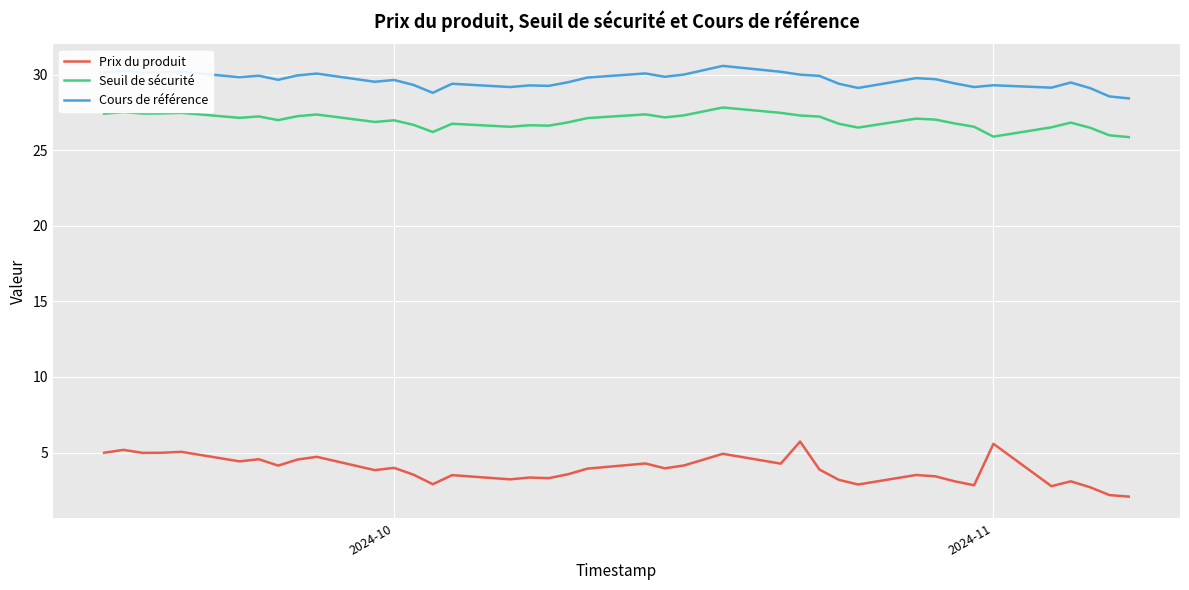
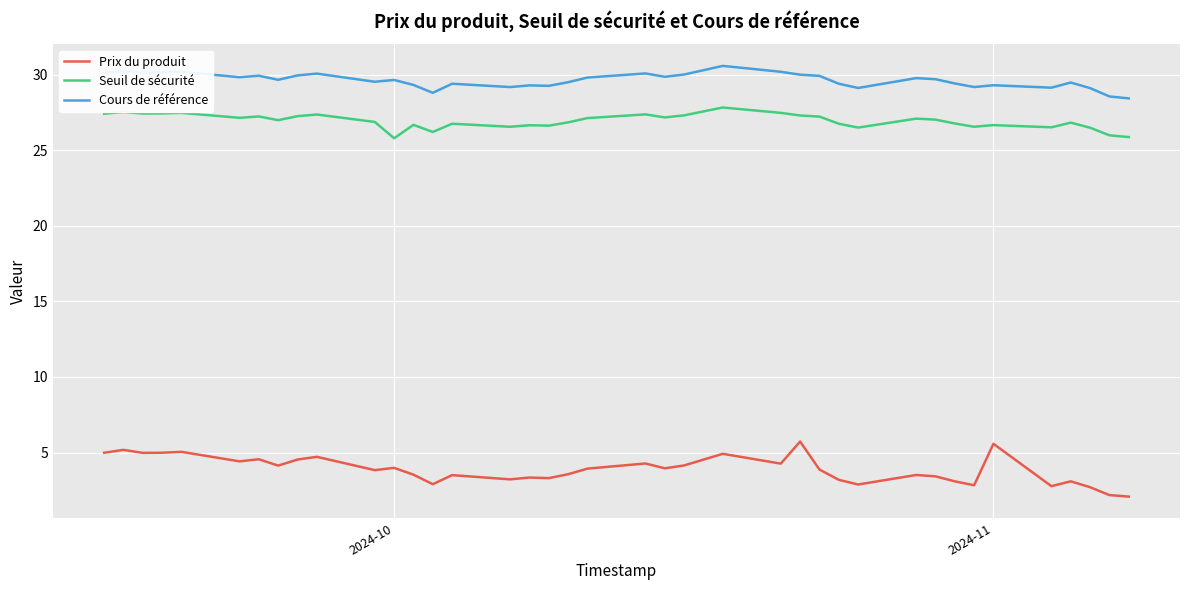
  {
    "Prix du produit": {
      "2024-10": 4.0,
      "2024-11": 5.6
    },
    "Seuil de sécurité": {
-     "2024-10": 27.0,
-     "2024-11": 25.9
+     "2024-10": 25.8,
+     "2024-11": 26.7
    },
    "Cours de référence": {
      "2024-10": 29.6,
      "2024-11": 29.3
    }
  }
